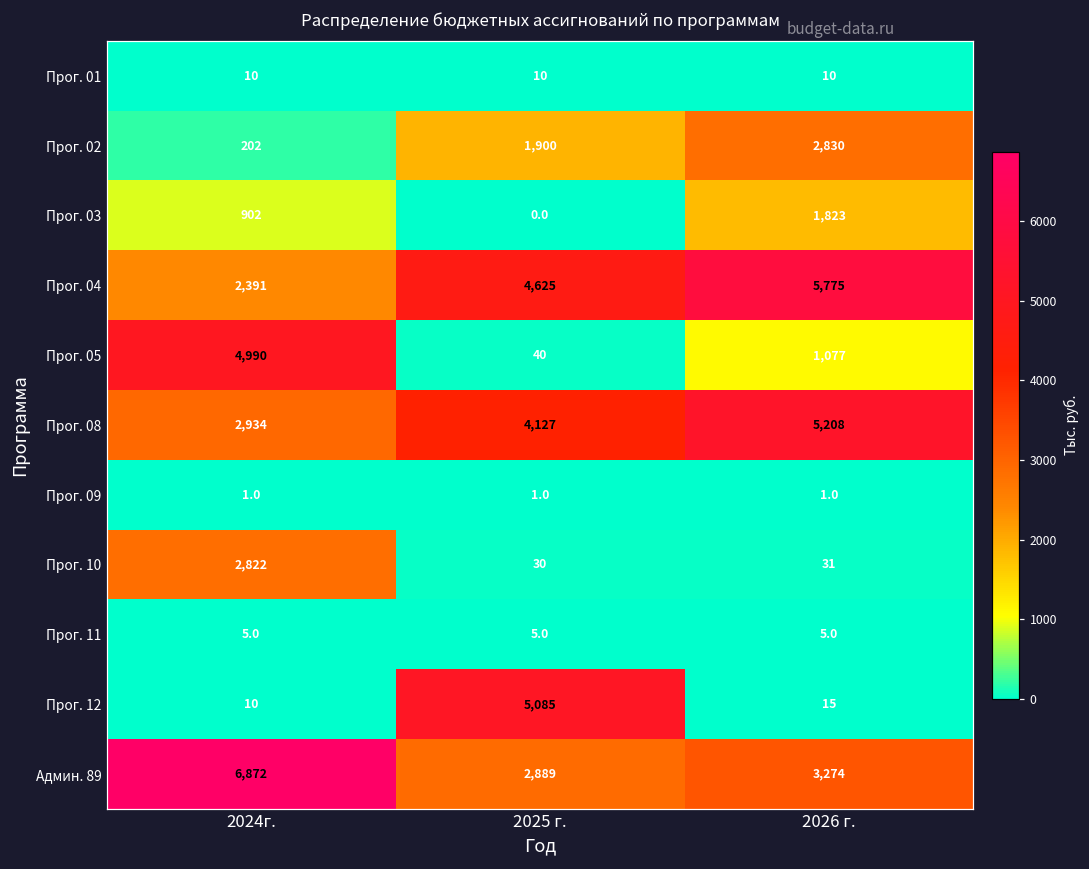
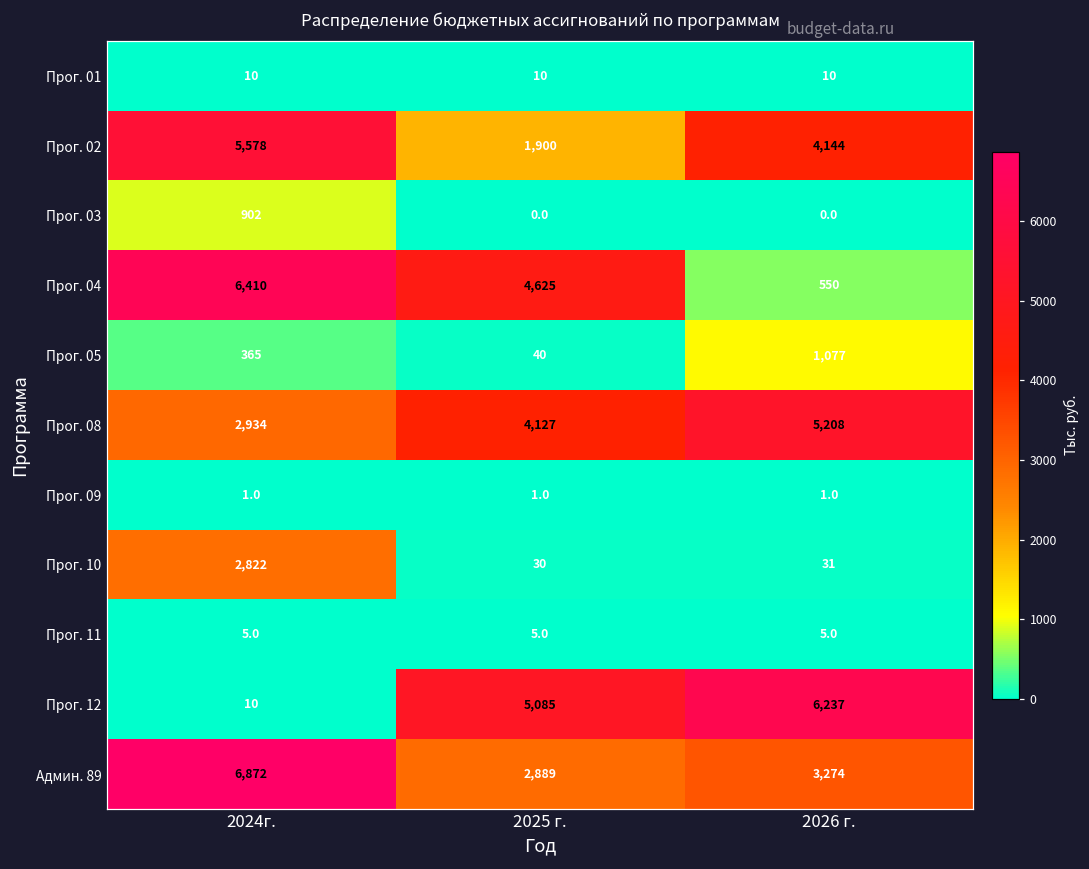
  {
    "Прог. 01": {
      "2024г.": "10",
      "2025 г.": "10",
      "2026 г.": "10"
    },
    "Прог. 02": {
-     "2024г.": "202",
+     "2024г.": "5,578",
      "2025 г.": "1,900",
-     "2026 г.": "2,830"
+     "2026 г.": "4,144"
    },
    "Прог. 03": {
      "2024г.": "902",
      "2025 г.": "0.0",
-     "2026 г.": "1,823"
+     "2026 г.": "0.0"
    },
    "Прог. 04": {
-     "2024г.": "2,391",
+     "2024г.": "6,410",
      "2025 г.": "4,625",
-     "2026 г.": "5,775"
+     "2026 г.": "550"
    },
    "Прог. 05": {
-     "2024г.": "4,990",
+     "2024г.": "365",
      "2025 г.": "40",
      "2026 г.": "1,077"
    },
    "Прог. 08": {
      "2024г.": "2,934",
      "2025 г.": "4,127",
      "2026 г.": "5,208"
    },
    "Прог. 09": {
      "2024г.": "1.0",
      "2025 г.": "1.0",
      "2026 г.": "1.0"
    },
    "Прог. 10": {
      "2024г.": "2,822",
      "2025 г.": "30",
      "2026 г.": "31"
    },
    "Прог. 11": {
      "2024г.": "5.0",
      "2025 г.": "5.0",
      "2026 г.": "5.0"
    },
    "Прог. 12": {
      "2024г.": "10",
      "2025 г.": "5,085",
-     "2026 г.": "15"
+     "2026 г.": "6,237"
    },
    "Админ. 89": {
      "2024г.": "6,872",
      "2025 г.": "2,889",
      "2026 г.": "3,274"
    }
  }
